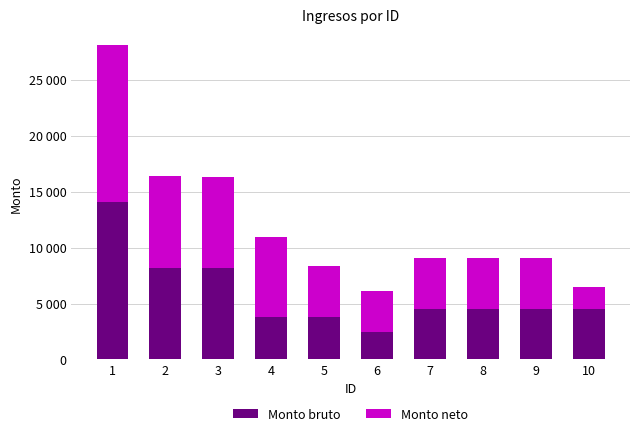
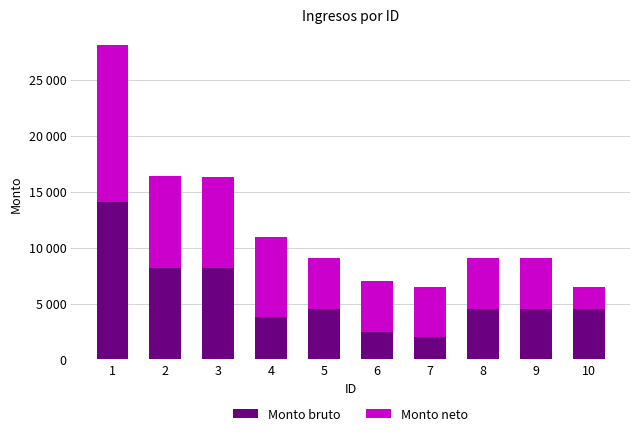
  {
    "Monto bruto": {
      "1": 14100,
      "2": 8200,
      "3": 8200,
      "4": 3800,
-     "5": 3800,
+     "5": 4500,
      "6": 2500,
-     "7": 4500,
+     "7": 2000,
      "8": 4500,
      "9": 4500,
      "10": 4500
    },
    "Monto neto": {
      "1": 14100,
      "2": 8200,
      "3": 8200,
      "4": 7200,
      "5": 4500,
-     "6": 3700,
+     "6": 4500,
      "7": 4500,
      "8": 4500,
      "9": 4500,
      "10": 1900
    }
  }
